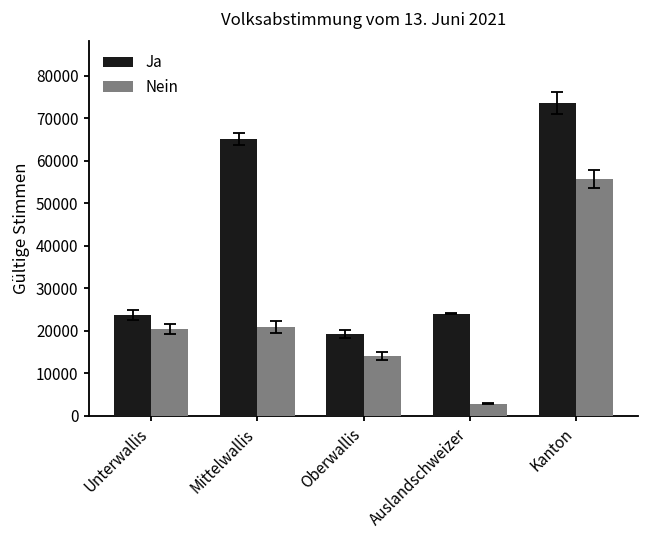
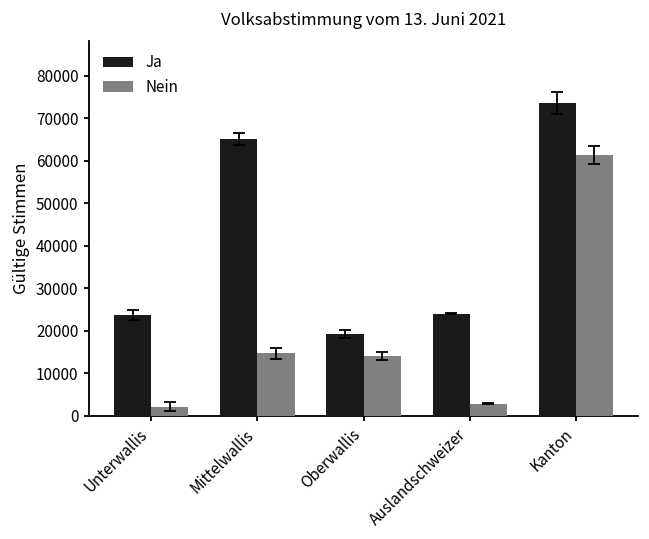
  {
    "Ja": {
      "Unterwallis": 24000,
      "Mittelwallis": 65000,
      "Oberwallis": 19000,
      "Auslandschweizer": 24000,
      "Kanton": 74000
    },
    "Nein": {
-     "Unterwallis": 20000,
-     "Mittelwallis": 21000,
+     "Unterwallis": 2000,
+     "Mittelwallis": 15000,
      "Oberwallis": 14000,
      "Auslandschweizer": 3000,
-     "Kanton": 56000
+     "Kanton": 61000
    }
  }
